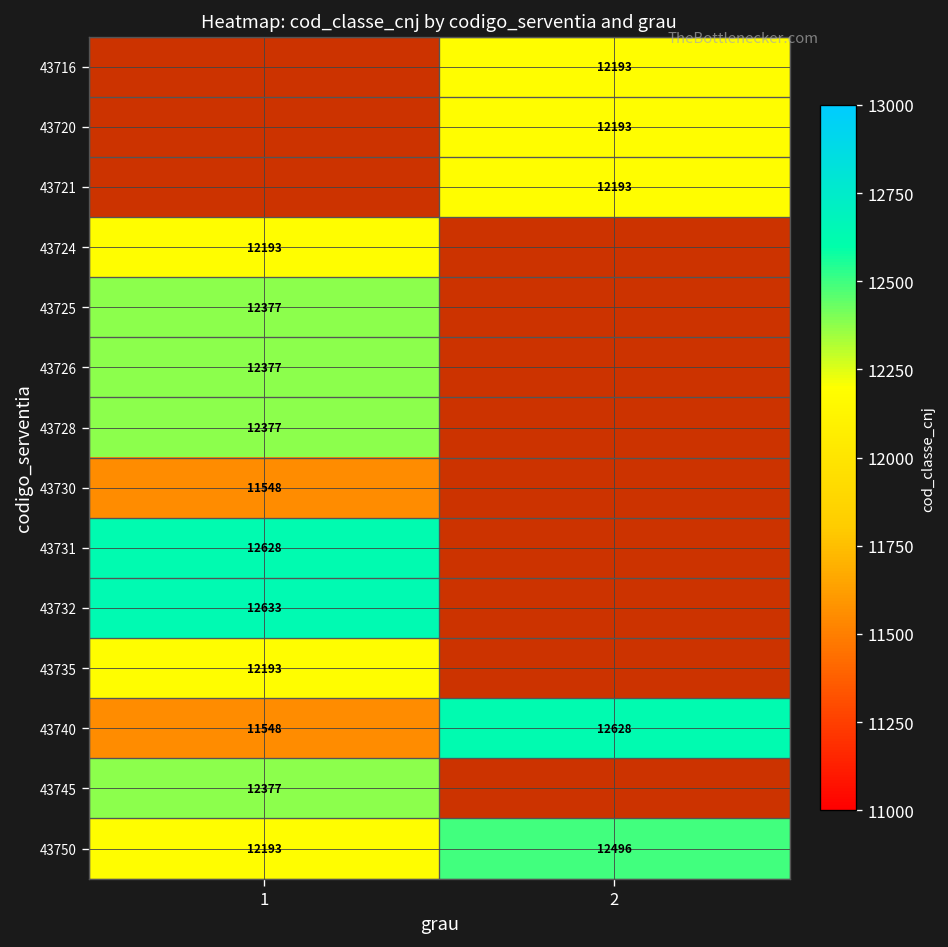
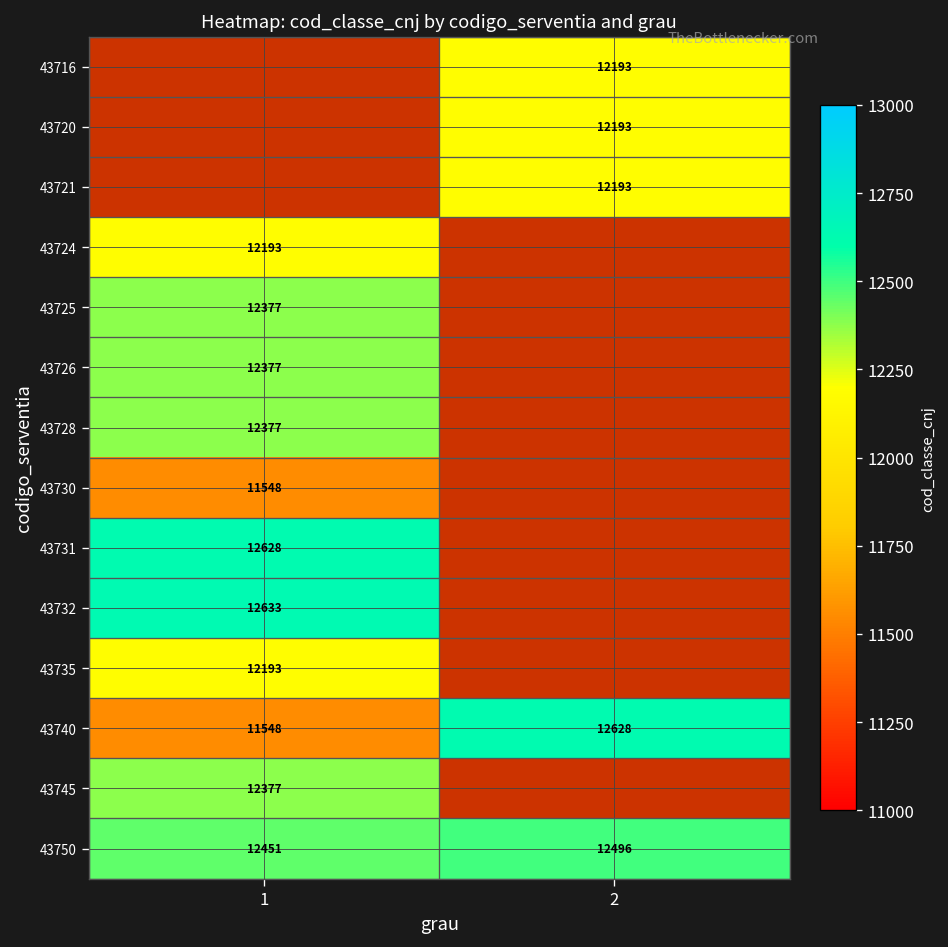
  {
    "43716": {
      "2": 12193
    },
    "43720": {
      "2": 12193
    },
    "43721": {
      "2": 12193
    },
    "43724": {
      "1": 12193
    },
    "43725": {
      "1": 12377
    },
    "43726": {
      "1": 12377
    },
    "43728": {
      "1": 12377
    },
    "43730": {
      "1": 11548
    },
    "43731": {
      "1": 12628
    },
    "43732": {
      "1": 12633
    },
    "43735": {
      "1": 12193
    },
    "43740": {
      "1": 11548,
      "2": 12628
    },
    "43745": {
      "1": 12377
    },
    "43750": {
-     "1": 12193,
+     "1": 12451,
      "2": 12496
    }
  }
